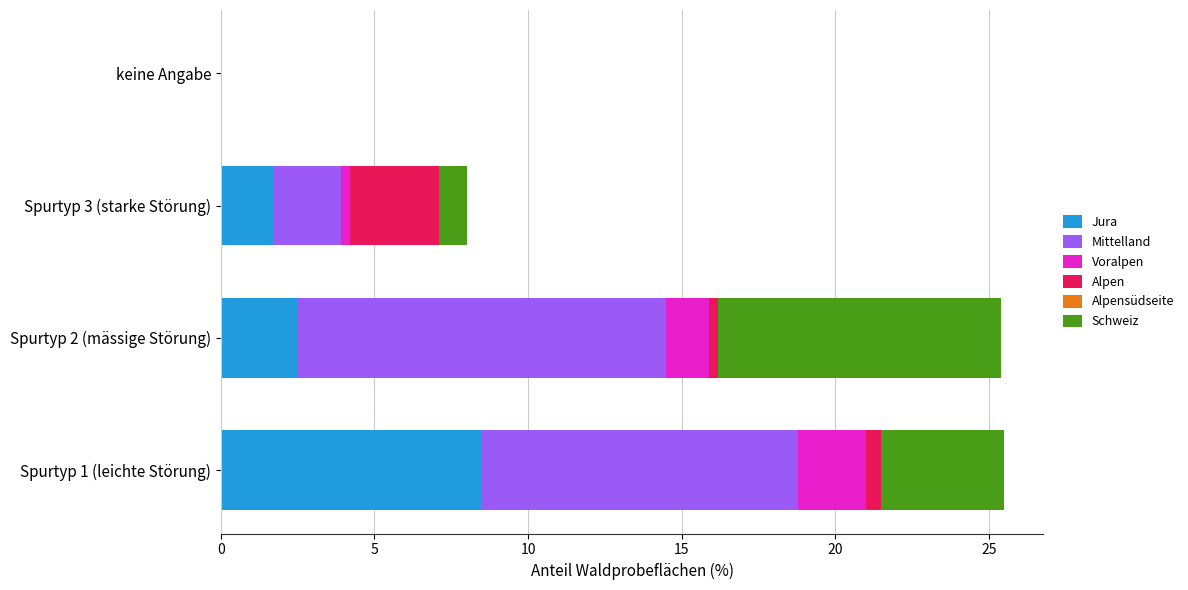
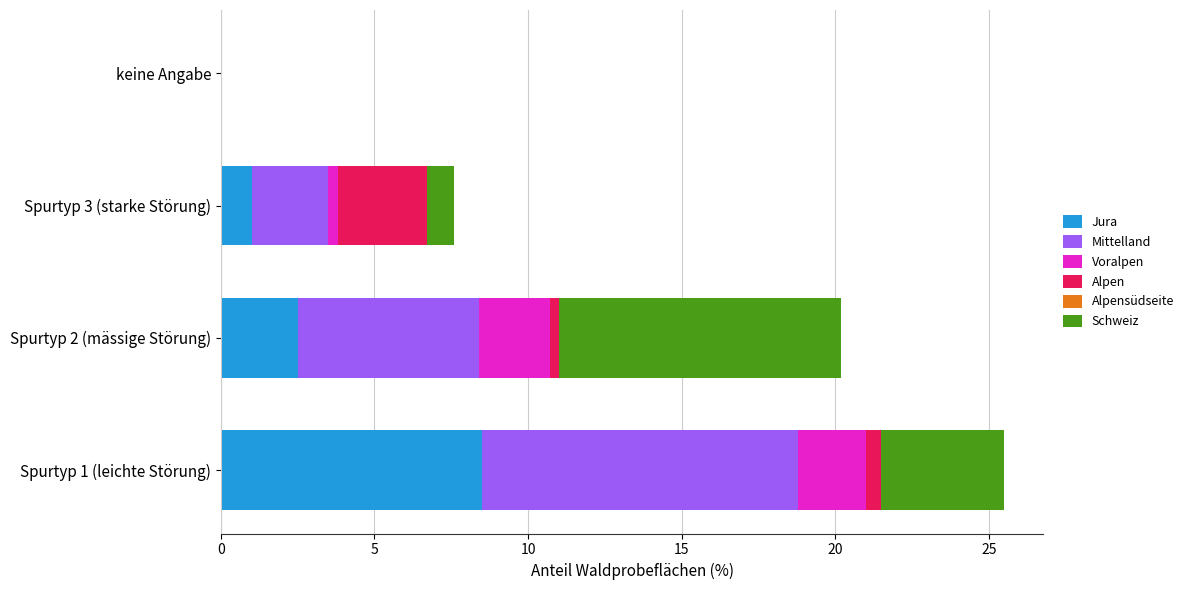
  {
    "Jura": {
      "keine Angabe": 0.0,
-     "Spurtyp 3 (starke Störung)": 1.7,
+     "Spurtyp 3 (starke Störung)": 1.0,
      "Spurtyp 2 (mässige Störung)": 2.5,
      "Spurtyp 1 (leichte Störung)": 8.5
    },
    "Mittelland": {
      "keine Angabe": 0.0,
-     "Spurtyp 3 (starke Störung)": 2.2,
-     "Spurtyp 2 (mässige Störung)": 12.0,
+     "Spurtyp 3 (starke Störung)": 2.5,
+     "Spurtyp 2 (mässige Störung)": 5.9,
      "Spurtyp 1 (leichte Störung)": 10.3
    },
    "Voralpen": {
      "keine Angabe": 0.0,
      "Spurtyp 3 (starke Störung)": 0.3,
-     "Spurtyp 2 (mässige Störung)": 1.4,
+     "Spurtyp 2 (mässige Störung)": 2.3,
      "Spurtyp 1 (leichte Störung)": 2.2
    },
    "Alpensüdseite": {
      "keine Angabe": 0.0
    },
    "Schweiz": {
      "keine Angabe": 0.0,
      "Spurtyp 3 (starke Störung)": 0.9,
      "Spurtyp 2 (mässige Störung)": 9.2,
      "Spurtyp 1 (leichte Störung)": 4.0
    }
  }
